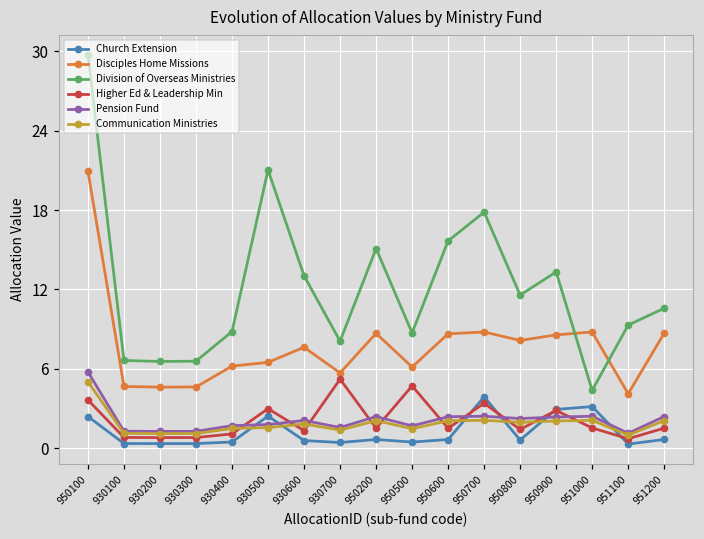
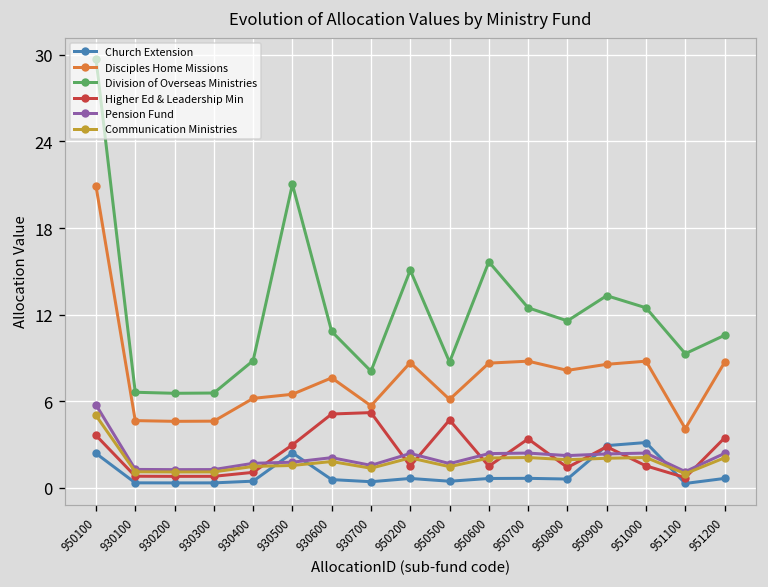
  {
    "Church Extension": {
      "950100": 2.4,
      "930100": 0.4,
      "930200": 0.4,
      "930300": 0.4,
      "930400": 0.5,
      "930500": 2.4,
      "930600": 0.6,
      "930700": 0.4,
      "950200": 0.7,
      "950500": 0.5,
      "950600": 0.7,
-     "950700": 3.9,
+     "950700": 0.7,
      "950800": 0.6,
      "951000": 3.1,
      "951100": 0.3,
      "951200": 0.7
    },
    "Division of Overseas Ministries": {
      "930100": 6.6,
      "930200": 6.6,
      "930300": 6.6,
      "930400": 8.8,
      "930500": 21.0,
-     "930600": 13.0,
+     "930600": 10.8,
      "930700": 8.1,
      "950200": 15.1,
      "950500": 8.7,
      "950600": 15.7,
-     "950700": 17.8,
+     "950700": 12.5,
      "950800": 11.6,
      "950900": 13.3,
-     "951000": 4.4,
+     "951000": 12.5,
      "951100": 9.3,
      "951200": 10.6
    },
    "Higher Ed & Leadership Min": {
      "950100": 3.6,
      "930100": 0.8,
      "930200": 0.8,
      "930300": 0.8,
      "930400": 1.1,
      "930500": 3.0,
-     "930600": 1.3,
+     "930600": 5.1,
      "930700": 5.2,
      "950200": 1.5,
      "950500": 4.7,
      "950600": 1.5,
      "950700": 3.4,
      "950800": 1.4,
      "951000": 1.5,
      "951100": 0.7,
-     "951200": 1.5
+     "951200": 3.5
    },
    "Pension Fund": {
      "950100": 5.8,
      "930400": 1.7,
      "930500": 1.8,
      "930600": 2.1,
      "950200": 2.4,
      "950600": 2.4,
      "950700": 2.4,
      "950800": 2.2,
      "950900": 2.4,
      "951000": 2.4,
      "951200": 2.4
    }
  }
